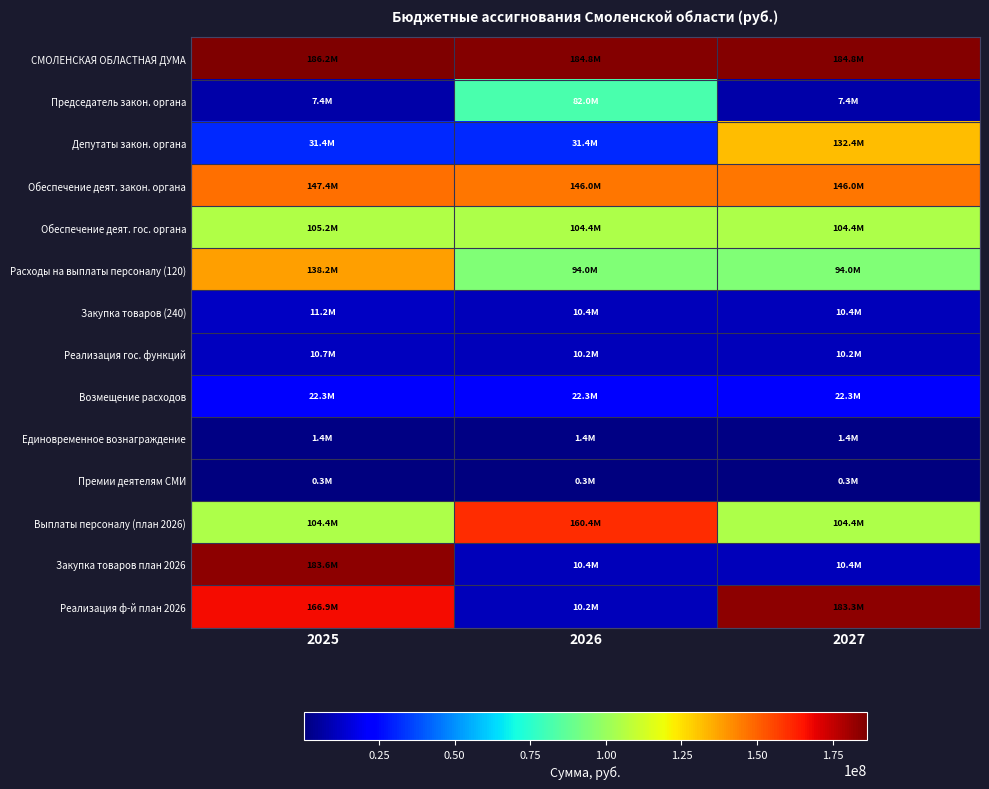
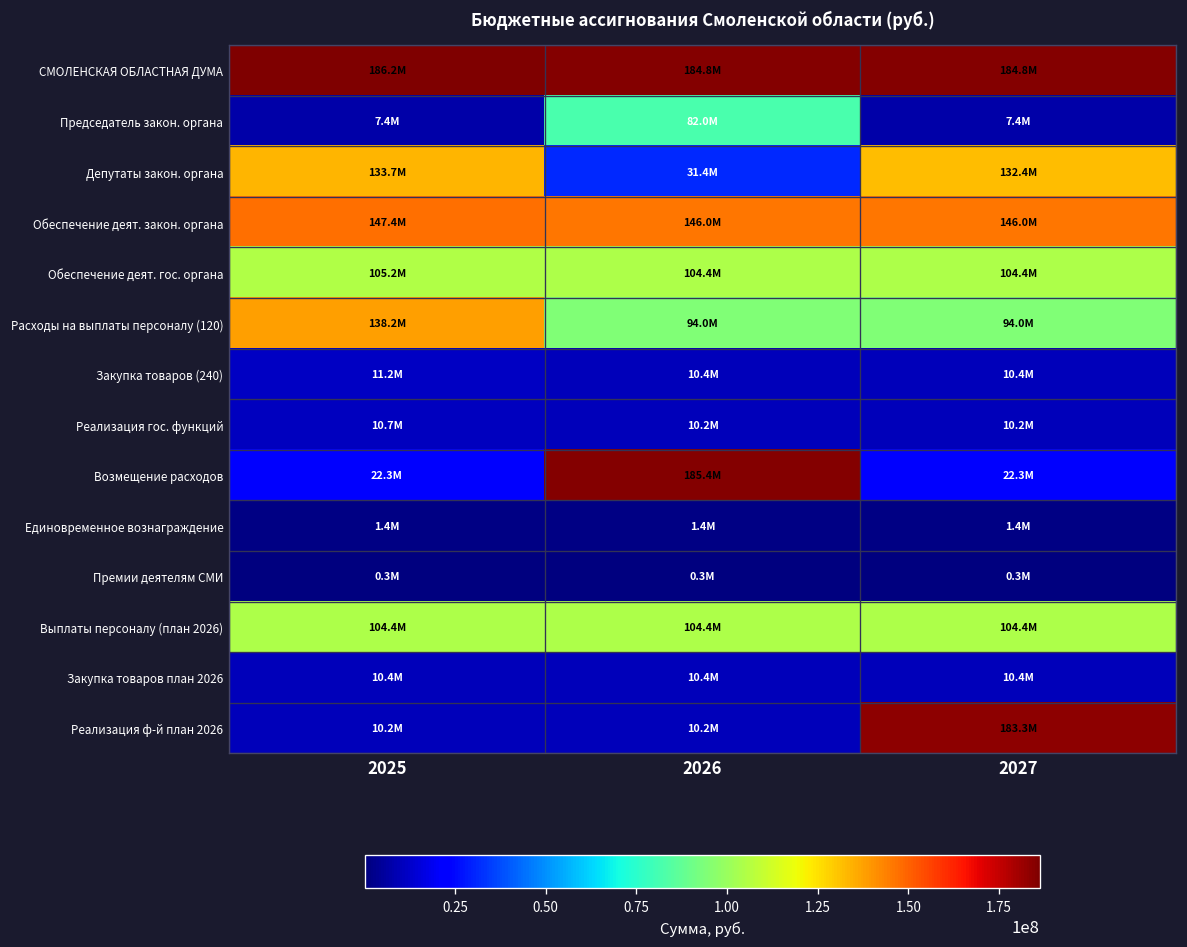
  {
    "СМОЛЕНСКАЯ ОБЛАСТНАЯ ДУМА": {
      "2025": "186.2M",
      "2026": "184.8M",
      "2027": "184.8M"
    },
    "Председатель закон. органа": {
      "2025": "7.4M",
      "2026": "82.0M",
      "2027": "7.4M"
    },
    "Депутаты закон. органа": {
-     "2025": "31.4M",
+     "2025": "133.7M",
      "2026": "31.4M",
      "2027": "132.4M"
    },
    "Обеспечение деят. закон. органа": {
      "2025": "147.4M",
      "2026": "146.0M",
      "2027": "146.0M"
    },
    "Обеспечение деят. гос. органа": {
      "2025": "105.2M",
      "2026": "104.4M",
      "2027": "104.4M"
    },
    "Расходы на выплаты персоналу (120)": {
      "2025": "138.2M",
      "2026": "94.0M",
      "2027": "94.0M"
    },
    "Закупка товаров (240)": {
      "2025": "11.2M",
      "2026": "10.4M",
      "2027": "10.4M"
    },
    "Реализация гос. функций": {
      "2025": "10.7M",
      "2026": "10.2M",
      "2027": "10.2M"
    },
    "Возмещение расходов": {
      "2025": "22.3M",
-     "2026": "22.3M",
+     "2026": "185.4M",
      "2027": "22.3M"
    },
    "Единовременное вознаграждение": {
      "2025": "1.4M",
      "2026": "1.4M",
      "2027": "1.4M"
    },
    "Премии деятелям СМИ": {
      "2025": "0.3M",
      "2026": "0.3M",
      "2027": "0.3M"
    },
    "Выплаты персоналу (план 2026)": {
      "2025": "104.4M",
-     "2026": "160.4M",
+     "2026": "104.4M",
      "2027": "104.4M"
    },
    "Закупка товаров план 2026": {
-     "2025": "183.6M",
+     "2025": "10.4M",
      "2026": "10.4M",
      "2027": "10.4M"
    },
    "Реализация ф-й план 2026": {
-     "2025": "166.9M",
+     "2025": "10.2M",
      "2026": "10.2M",
      "2027": "183.3M"
    }
  }
